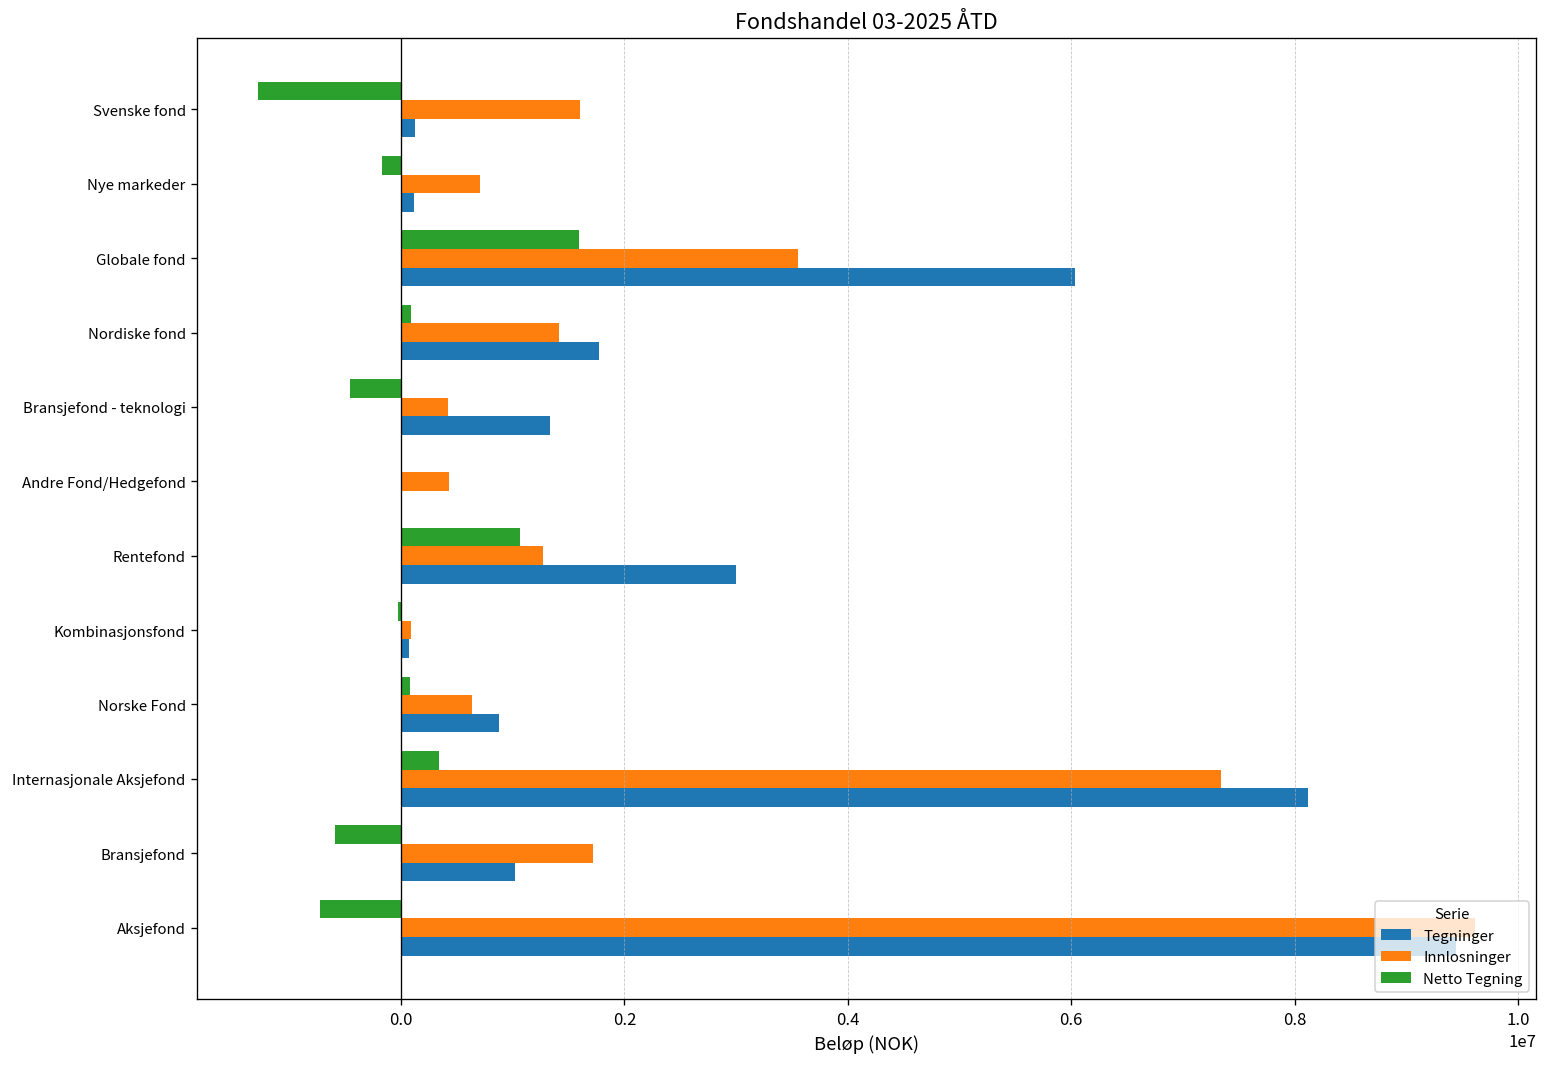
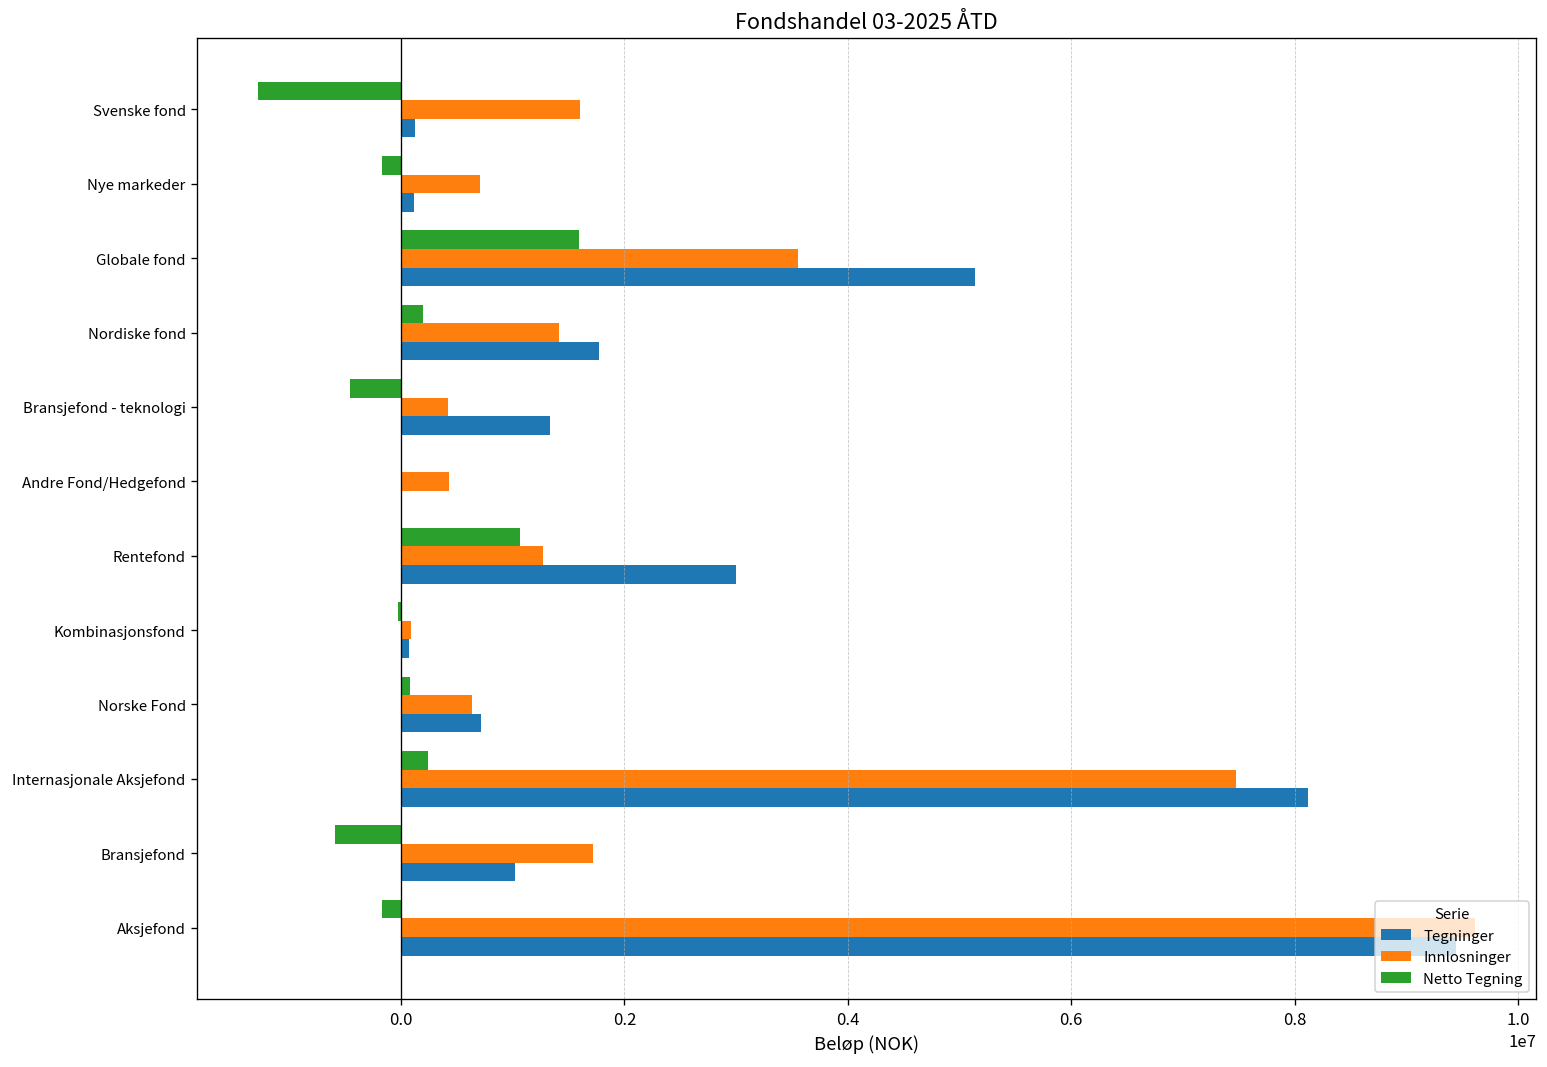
  {
    "Tegninger": {
      "Svenske fond": 100000,
      "Nye markeder": 100000,
-     "Globale fond": 6000000,
+     "Globale fond": 5100000,
      "Nordiske fond": 1800000,
      "Bransjefond - teknologi": 1300000,
      "Rentefond": 3000000,
      "Kombinasjonsfond": 100000,
-     "Norske Fond": 900000,
+     "Norske Fond": 700000,
      "Internasjonale Aksjefond": 8100000,
      "Bransjefond": 1000000
    },
    "Innlosninger": {
      "Svenske fond": 1600000,
      "Nye markeder": 700000,
      "Globale fond": 3600000,
      "Nordiske fond": 1400000,
      "Bransjefond - teknologi": 400000,
      "Andre Fond/Hedgefond": 400000,
      "Rentefond": 1300000,
      "Kombinasjonsfond": 100000,
      "Norske Fond": 600000,
-     "Internasjonale Aksjefond": 7300000,
+     "Internasjonale Aksjefond": 7500000,
      "Bransjefond": 1700000
    },
    "Netto Tegning": {
      "Svenske fond": -1300000,
      "Nye markeder": -200000,
      "Globale fond": 1600000,
-     "Nordiske fond": 100000,
+     "Nordiske fond": 200000,
      "Bransjefond - teknologi": -500000,
      "Rentefond": 1100000,
      "Norske Fond": 100000,
-     "Internasjonale Aksjefond": 300000,
+     "Internasjonale Aksjefond": 200000,
      "Bransjefond": -600000,
-     "Aksjefond": -700000
+     "Aksjefond": -200000
    }
  }
